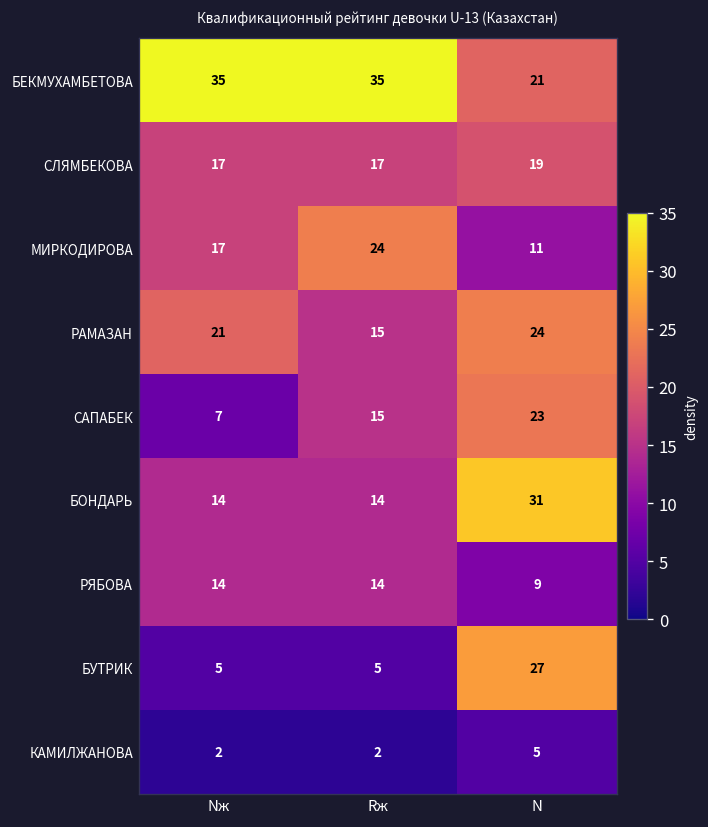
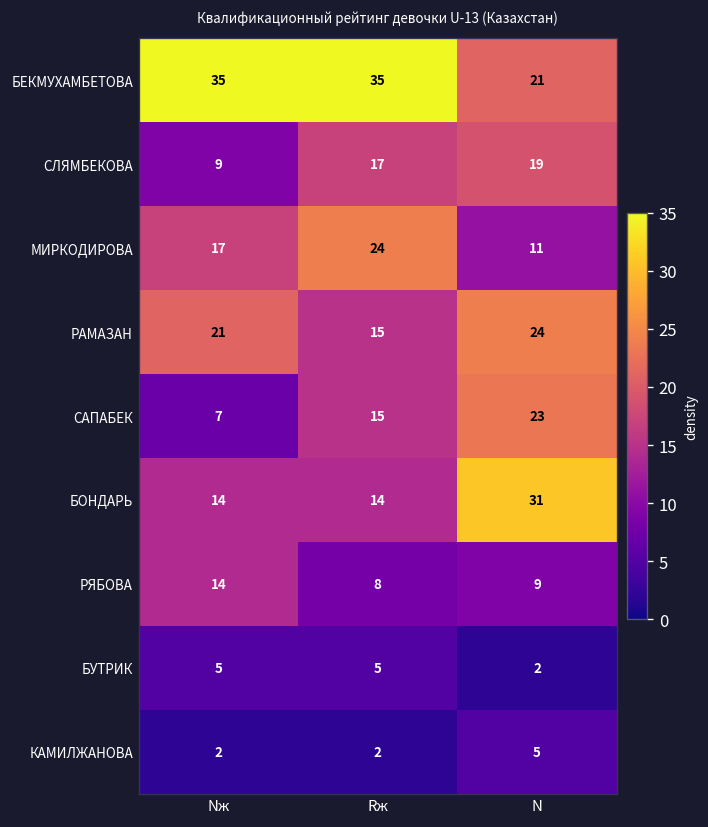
  {
    "БЕКМУХАМБЕТОВА": {
      "Nж": 35,
      "Rж": 35,
      "N": 21
    },
    "СЛЯМБЕКОВА": {
-     "Nж": 17,
+     "Nж": 9,
      "Rж": 17,
      "N": 19
    },
    "МИРКОДИРОВА": {
      "Nж": 17,
      "Rж": 24,
      "N": 11
    },
    "РАМАЗАН": {
      "Nж": 21,
      "Rж": 15,
      "N": 24
    },
    "САПАБЕК": {
      "Nж": 7,
      "Rж": 15,
      "N": 23
    },
    "БОНДАРЬ": {
      "Nж": 14,
      "Rж": 14,
      "N": 31
    },
    "РЯБОВА": {
      "Nж": 14,
-     "Rж": 14,
+     "Rж": 8,
      "N": 9
    },
    "БУТРИК": {
      "Nж": 5,
      "Rж": 5,
-     "N": 27
+     "N": 2
    },
    "КАМИЛЖАНОВА": {
      "Nж": 2,
      "Rж": 2,
      "N": 5
    }
  }
